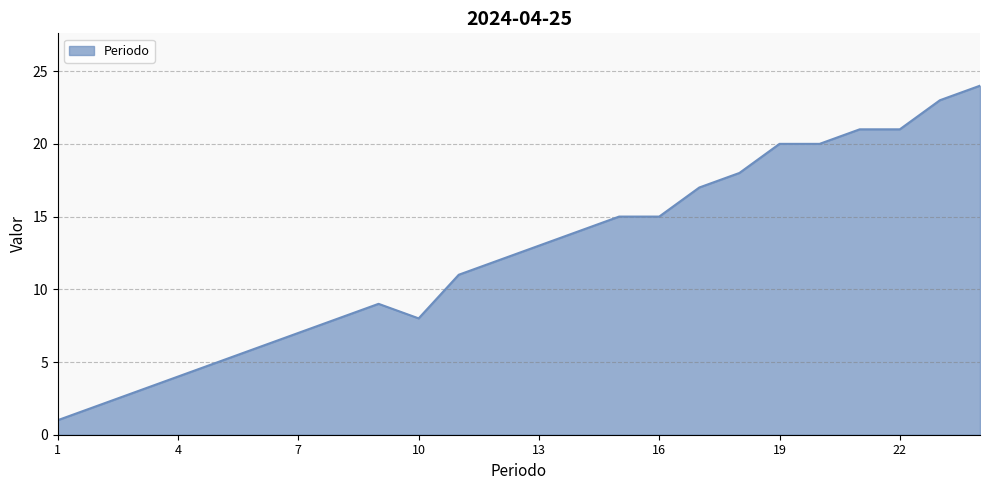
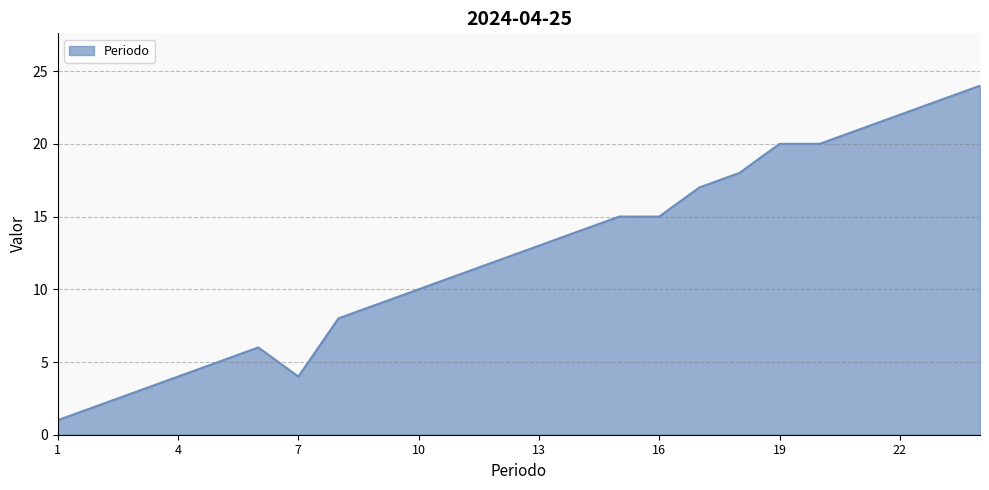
  {
    "1": 1,
    "4": 4,
-   "7": 7,
-   "10": 8,
+   "7": 4,
+   "10": 10,
    "13": 13,
    "16": 15,
    "19": 20,
-   "22": 21
+   "22": 22
  }
